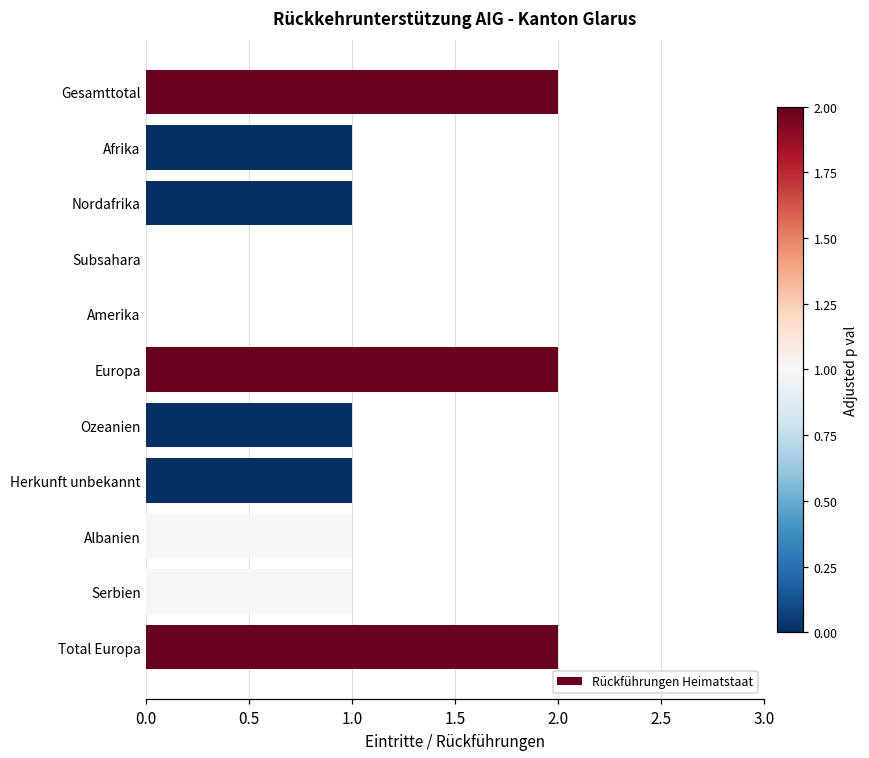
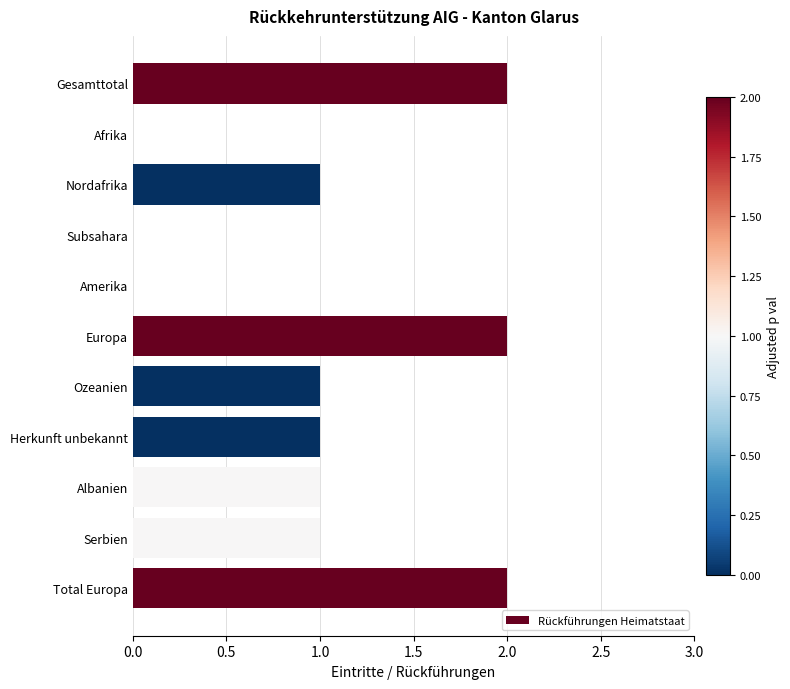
  {
    "Gesamttotal": 2,
-   "Afrika": 1,
+   "Afrika": 0,
    "Nordafrika": 1,
    "Subsahara": 0,
    "Amerika": 0,
    "Europa": 2,
    "Ozeanien": 1,
    "Herkunft unbekannt": 1,
    "Albanien": 1,
    "Serbien": 1,
    "Total Europa": 2
  }
